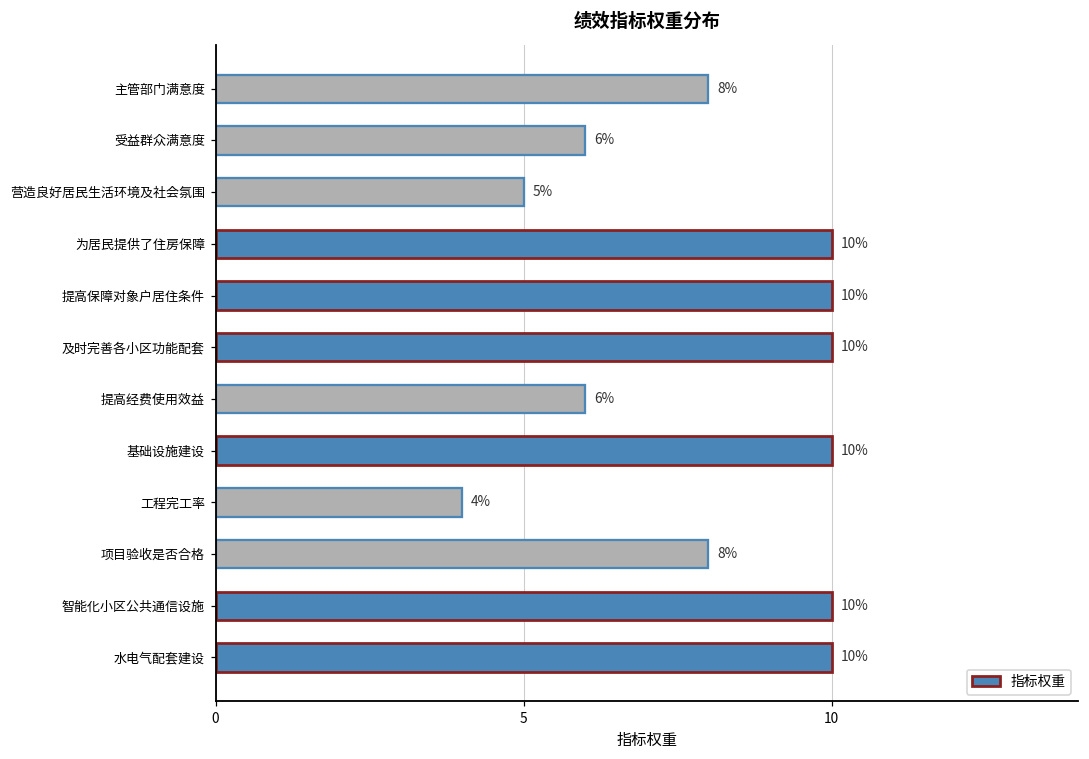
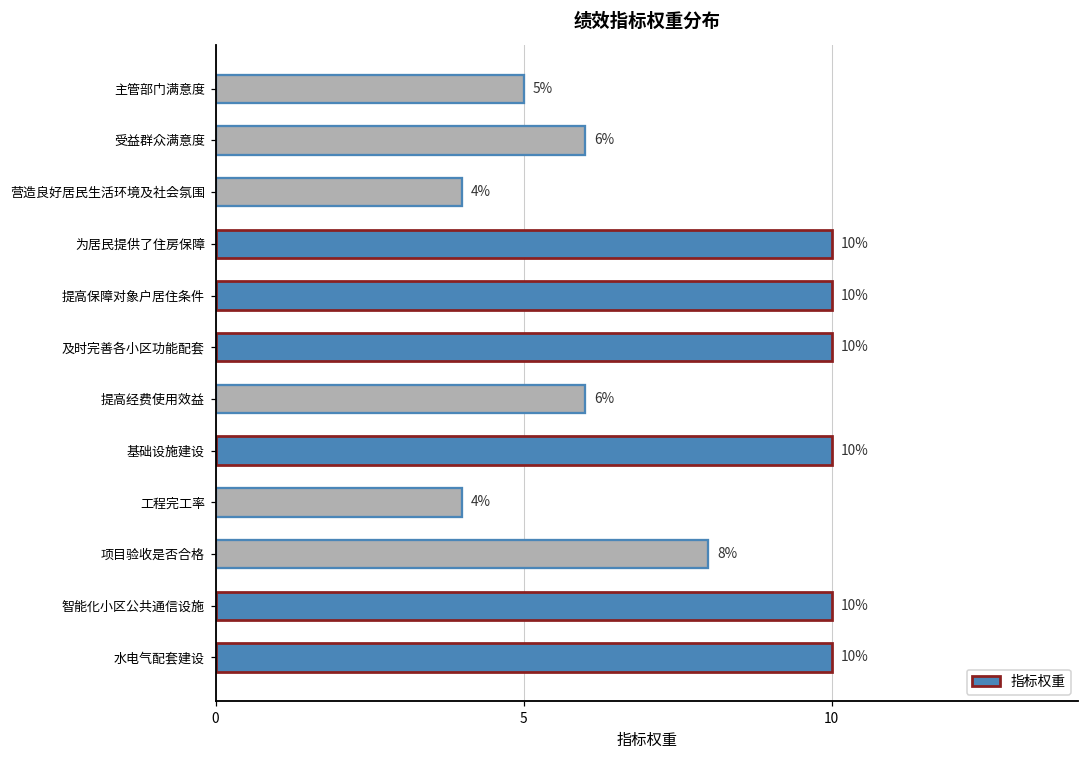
  {
-   "主管部门满意度": "8%",
+   "主管部门满意度": "5%",
    "受益群众满意度": "6%",
-   "营造良好居民生活环境及社会氛围": "5%",
+   "营造良好居民生活环境及社会氛围": "4%",
    "为居民提供了住房保障": "10%",
    "提高保障对象户居住条件": "10%",
    "及时完善各小区功能配套": "10%",
    "提高经费使用效益": "6%",
    "基础设施建设": "10%",
    "工程完工率": "4%",
    "项目验收是否合格": "8%",
    "智能化小区公共通信设施": "10%",
    "水电气配套建设": "10%"
  }
